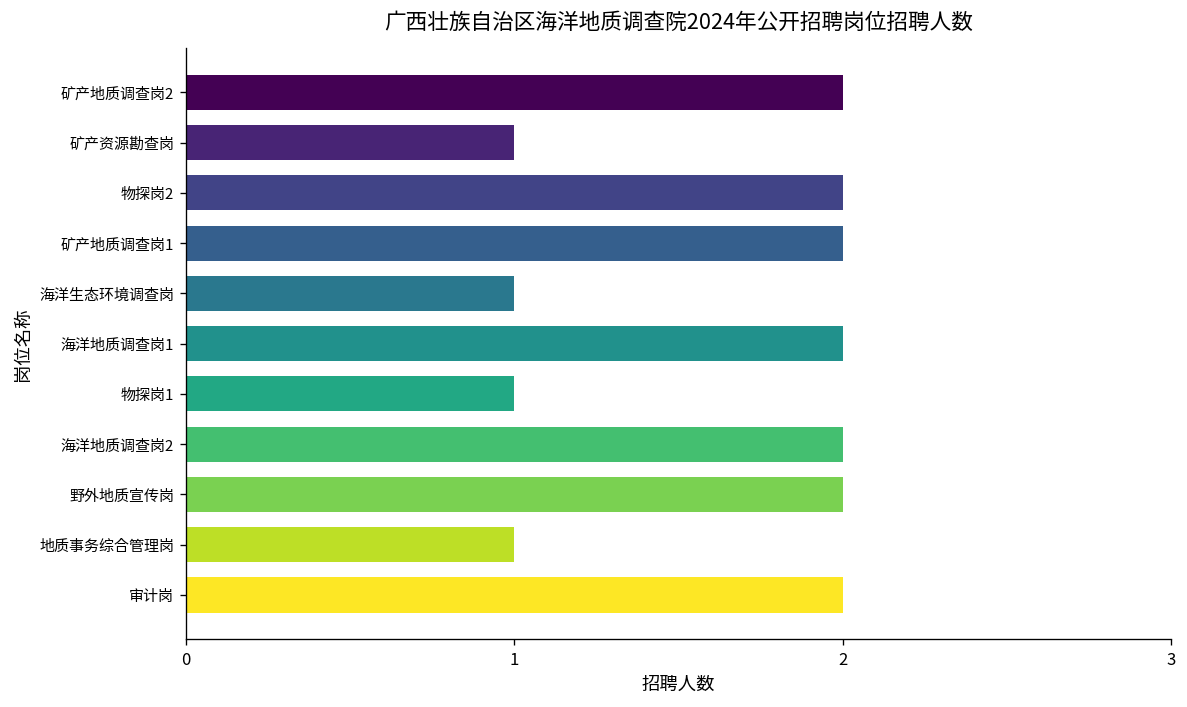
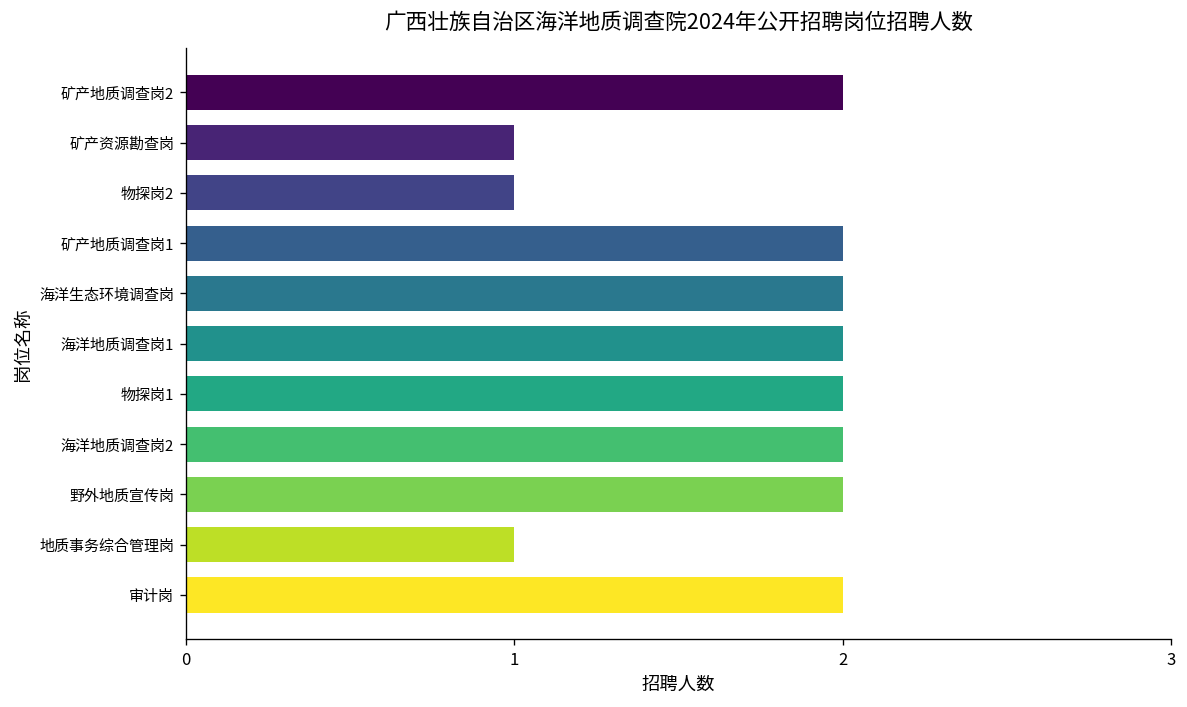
  {
    "矿产地质调查岗2": 2,
    "矿产资源勘查岗": 1,
-   "物探岗2": 2,
+   "物探岗2": 1,
    "矿产地质调查岗1": 2,
-   "海洋生态环境调查岗": 1,
+   "海洋生态环境调查岗": 2,
    "海洋地质调查岗1": 2,
-   "物探岗1": 1,
+   "物探岗1": 2,
    "海洋地质调查岗2": 2,
    "野外地质宣传岗": 2,
    "地质事务综合管理岗": 1,
    "审计岗": 2
  }
